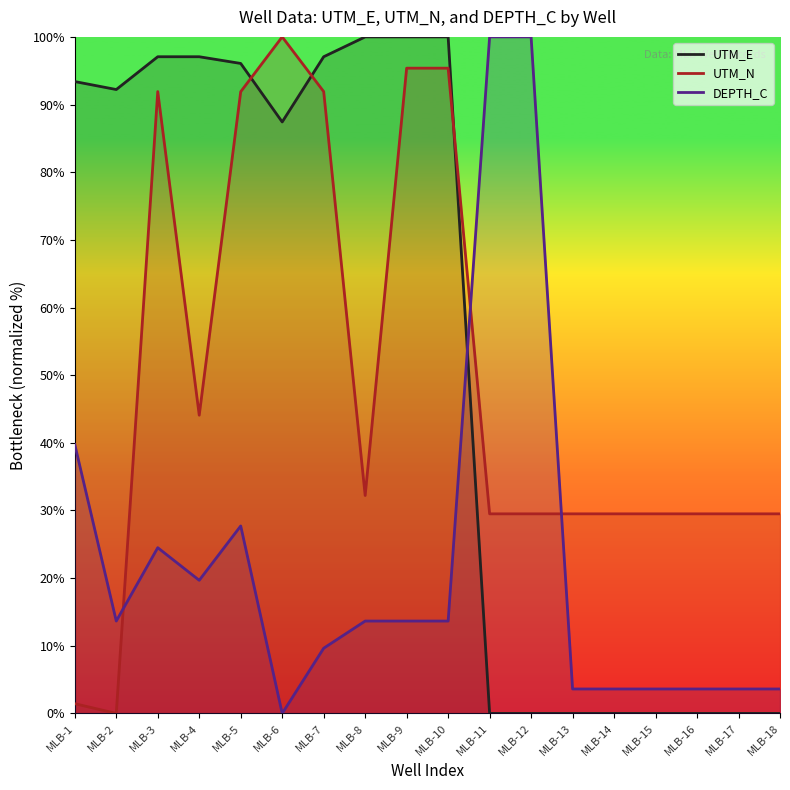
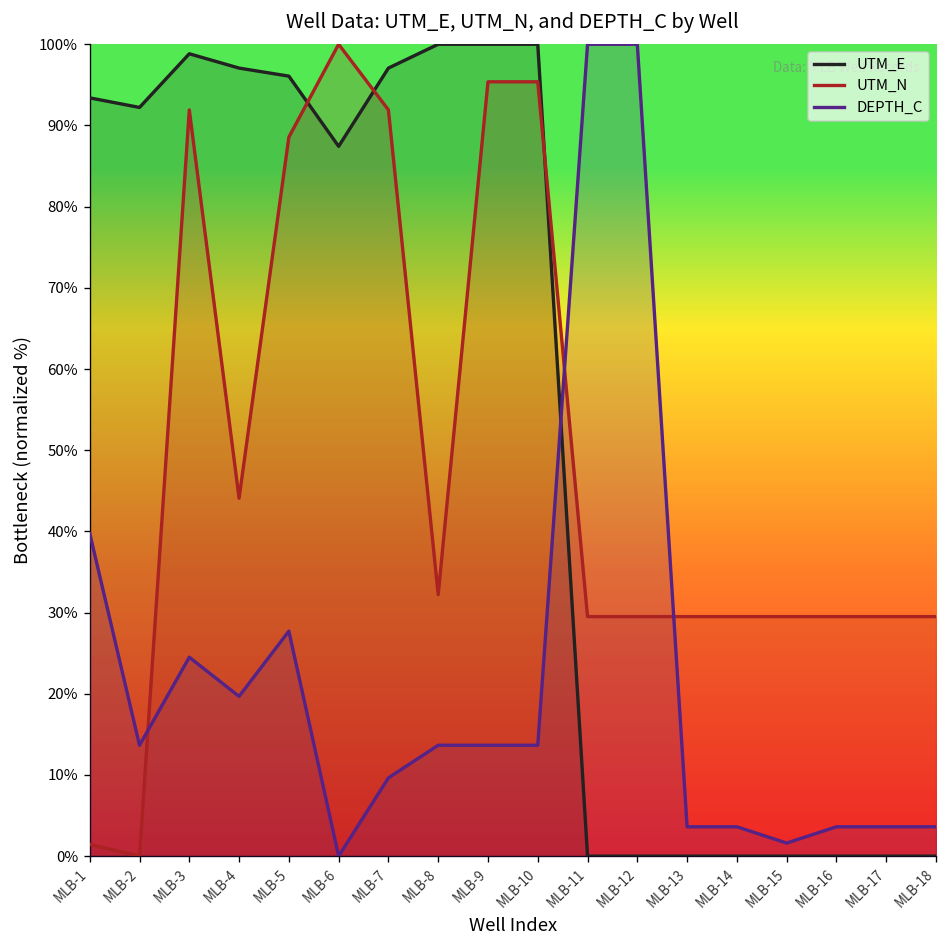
  {
    "UTM_E": {
      "MLB-1": "93%",
      "MLB-2": "92%",
-     "MLB-3": "97%",
+     "MLB-3": "99%",
      "MLB-4": "97%",
      "MLB-5": "96%",
      "MLB-6": "87%",
      "MLB-7": "97%",
      "MLB-8": "100%",
      "MLB-9": "100%",
      "MLB-10": "100%",
      "MLB-11": "0%",
      "MLB-12": "0%",
      "MLB-13": "0%",
      "MLB-14": "0%",
      "MLB-15": "0%",
      "MLB-16": "0%",
      "MLB-17": "0%",
      "MLB-18": "0%"
    },
    "UTM_N": {
      "MLB-1": "1%",
      "MLB-2": "0%",
      "MLB-3": "92%",
      "MLB-4": "44%",
-     "MLB-5": "92%",
+     "MLB-5": "89%",
      "MLB-6": "100%",
      "MLB-7": "92%",
      "MLB-8": "32%",
      "MLB-9": "95%",
      "MLB-10": "95%",
      "MLB-11": "30%",
      "MLB-12": "30%",
      "MLB-13": "30%",
      "MLB-14": "30%",
      "MLB-15": "30%",
      "MLB-16": "30%",
      "MLB-17": "30%",
      "MLB-18": "30%"
    },
    "DEPTH_C": {
      "MLB-1": "40%",
      "MLB-2": "14%",
      "MLB-3": "24%",
      "MLB-4": "20%",
      "MLB-5": "28%",
      "MLB-6": "0%",
      "MLB-7": "10%",
      "MLB-8": "14%",
      "MLB-9": "14%",
      "MLB-10": "14%",
      "MLB-11": "100%",
      "MLB-12": "100%",
      "MLB-13": "4%",
      "MLB-14": "4%",
-     "MLB-15": "4%",
+     "MLB-15": "2%",
      "MLB-16": "4%",
      "MLB-17": "4%",
      "MLB-18": "4%"
    }
  }
